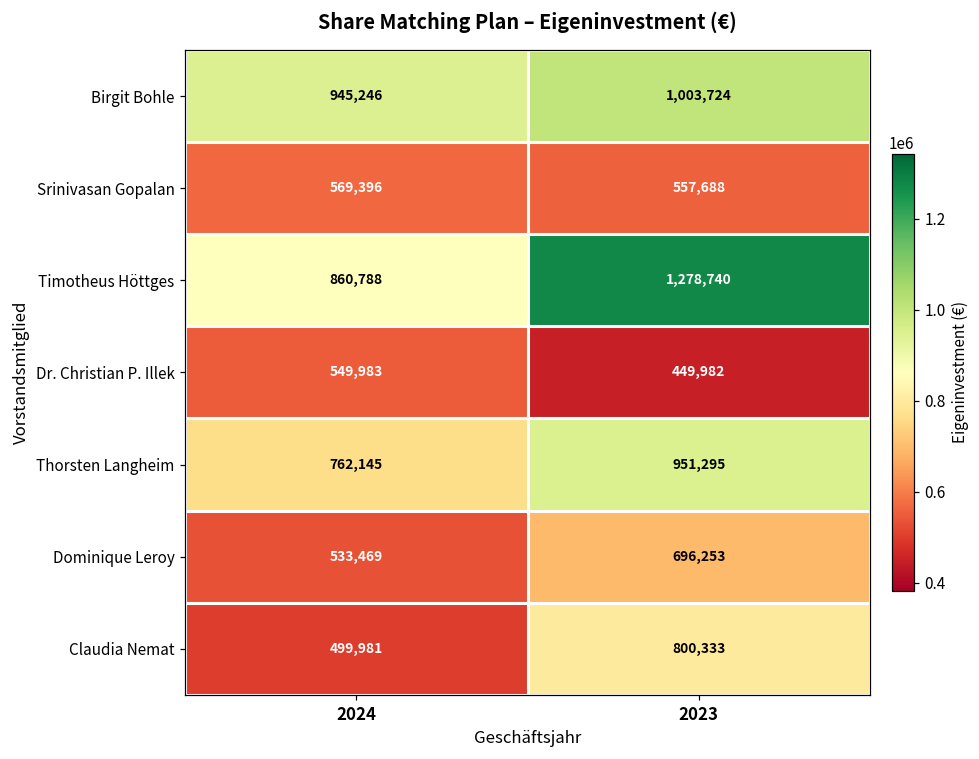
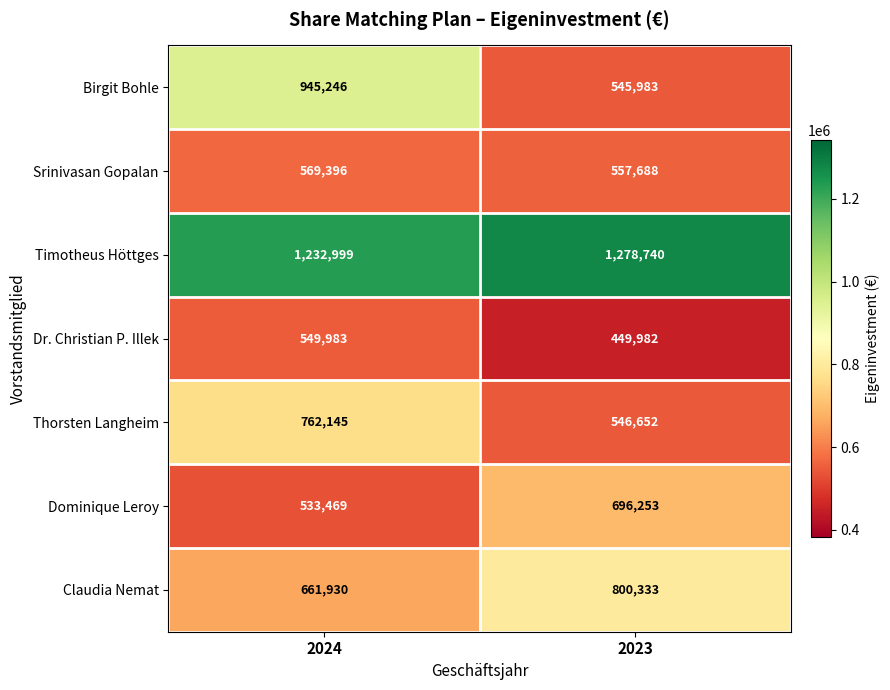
  {
    "Birgit Bohle": {
      "2024": "945,246",
-     "2023": "1,003,724"
+     "2023": "545,983"
    },
    "Srinivasan Gopalan": {
      "2024": "569,396",
      "2023": "557,688"
    },
    "Timotheus Höttges": {
-     "2024": "860,788",
+     "2024": "1,232,999",
      "2023": "1,278,740"
    },
    "Dr. Christian P. Illek": {
      "2024": "549,983",
      "2023": "449,982"
    },
    "Thorsten Langheim": {
      "2024": "762,145",
-     "2023": "951,295"
+     "2023": "546,652"
    },
    "Dominique Leroy": {
      "2024": "533,469",
      "2023": "696,253"
    },
    "Claudia Nemat": {
-     "2024": "499,981",
+     "2024": "661,930",
      "2023": "800,333"
    }
  }
